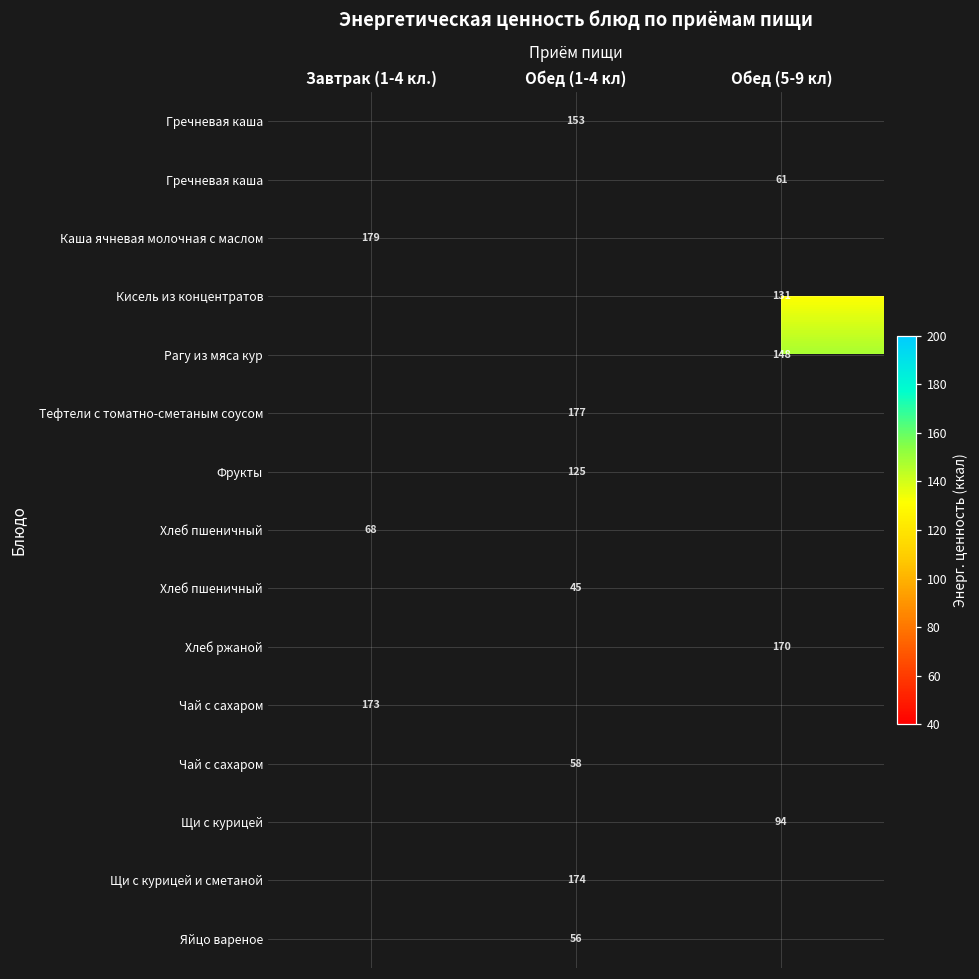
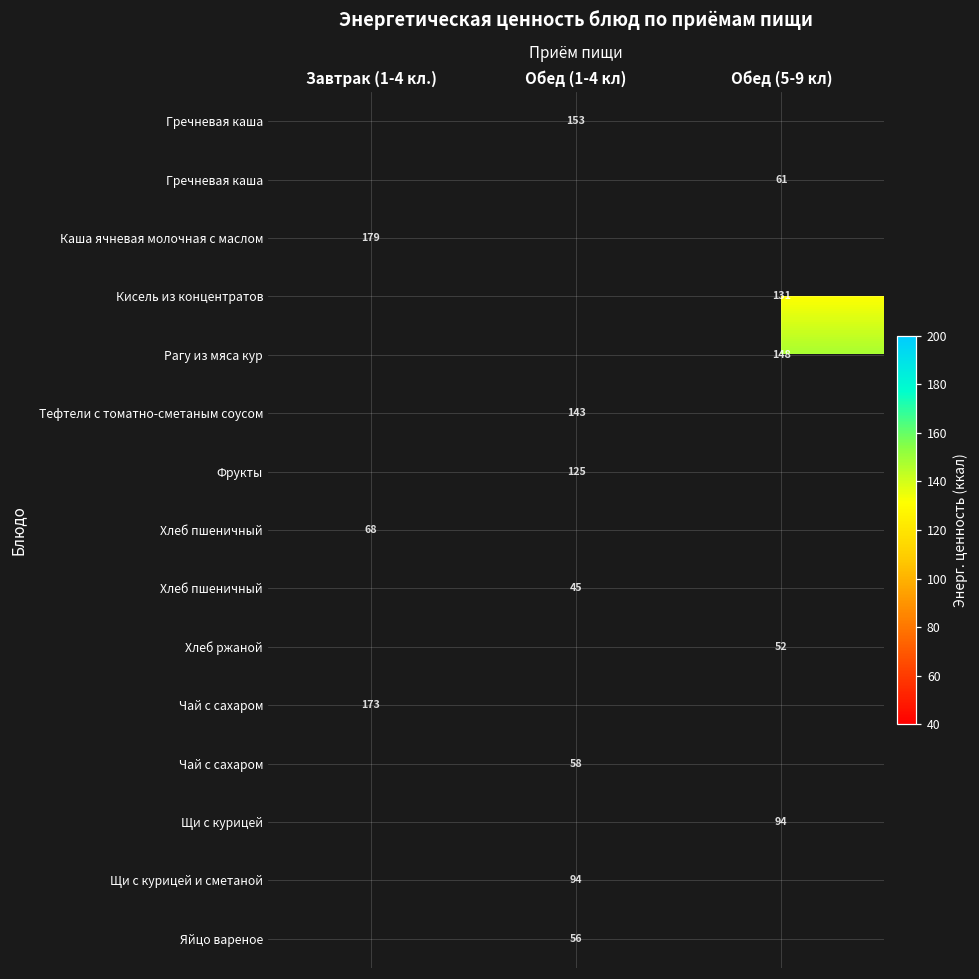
  {
    "Гречневая каша": {
      "Обед (1-4 кл)": 153,
      "Обед (5-9 кл)": 61
    },
    "Каша ячневая молочная с маслом": {
      "Завтрак (1-4 кл.)": 179
    },
    "Кисель из концентратов": {
      "Обед (5-9 кл)": 131
    },
    "Рагу из мяса кур": {
      "Обед (5-9 кл)": 148
    },
    "Тефтели с томатно-сметаным соусом": {
-     "Обед (1-4 кл)": 177
+     "Обед (1-4 кл)": 143
    },
    "Фрукты": {
      "Обед (1-4 кл)": 125
    },
    "Хлеб пшеничный": {
      "Завтрак (1-4 кл.)": 68,
      "Обед (1-4 кл)": 45
    },
    "Хлеб ржаной": {
-     "Обед (5-9 кл)": 170
+     "Обед (5-9 кл)": 52
    },
    "Чай с сахаром": {
      "Завтрак (1-4 кл.)": 173,
      "Обед (1-4 кл)": 58
    },
    "Щи с курицей": {
      "Обед (5-9 кл)": 94
    },
    "Щи с курицей и сметаной": {
-     "Обед (1-4 кл)": 174
+     "Обед (1-4 кл)": 94
    },
    "Яйцо вареное": {
      "Обед (1-4 кл)": 56
    }
  }
